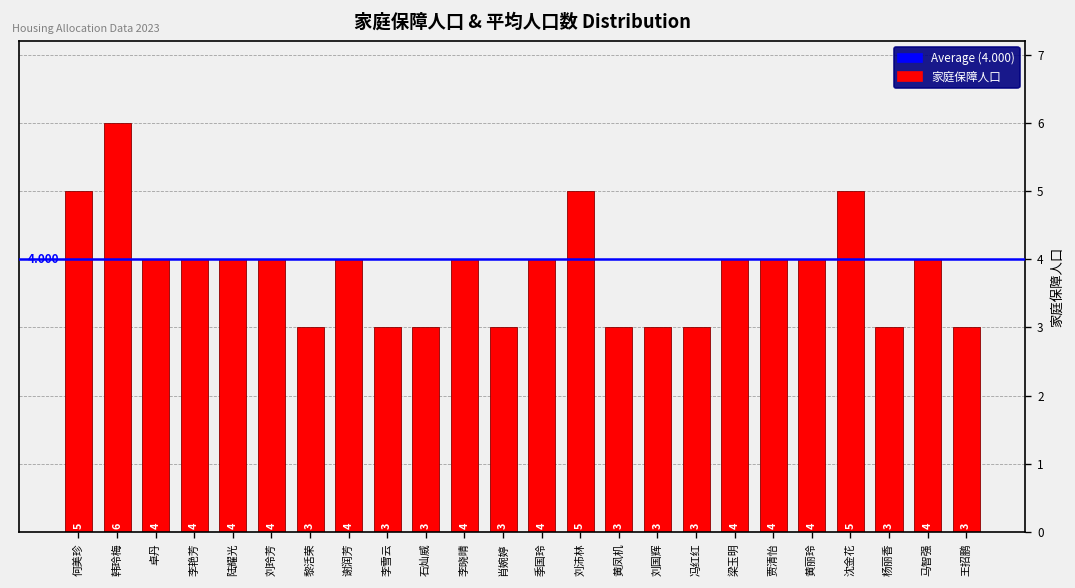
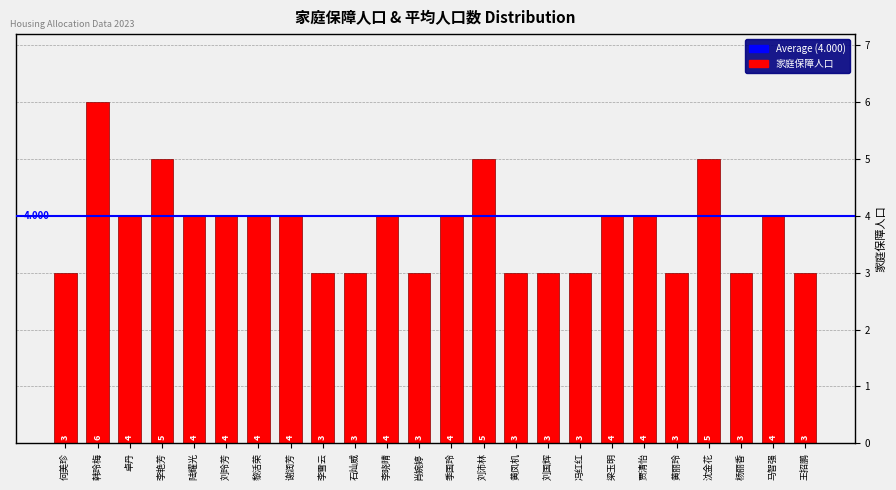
  {
-   "何美珍": 5,
+   "何美珍": 3,
    "韩玲梅": 6,
    "卓丹": 4,
-   "李艳芳": 4,
+   "李艳芳": 5,
    "陆耀光": 4,
    "刘玲芳": 4,
-   "黎活荣": 3,
+   "黎活荣": 4,
    "谢润芳": 4,
    "李雪云": 3,
    "石灿威": 3,
    "李晓晴": 4,
    "肖婉婷": 3,
    "季国玲": 4,
    "刘沛林": 5,
    "黄凤机": 3,
    "刘国辉": 3,
    "冯红红": 3,
    "梁玉明": 4,
    "贾清怡": 4,
-   "黄丽玲": 4,
+   "黄丽玲": 3,
    "沈金花": 5,
    "杨丽香": 3,
    "马智强": 4,
    "王招鹏": 3
  }
